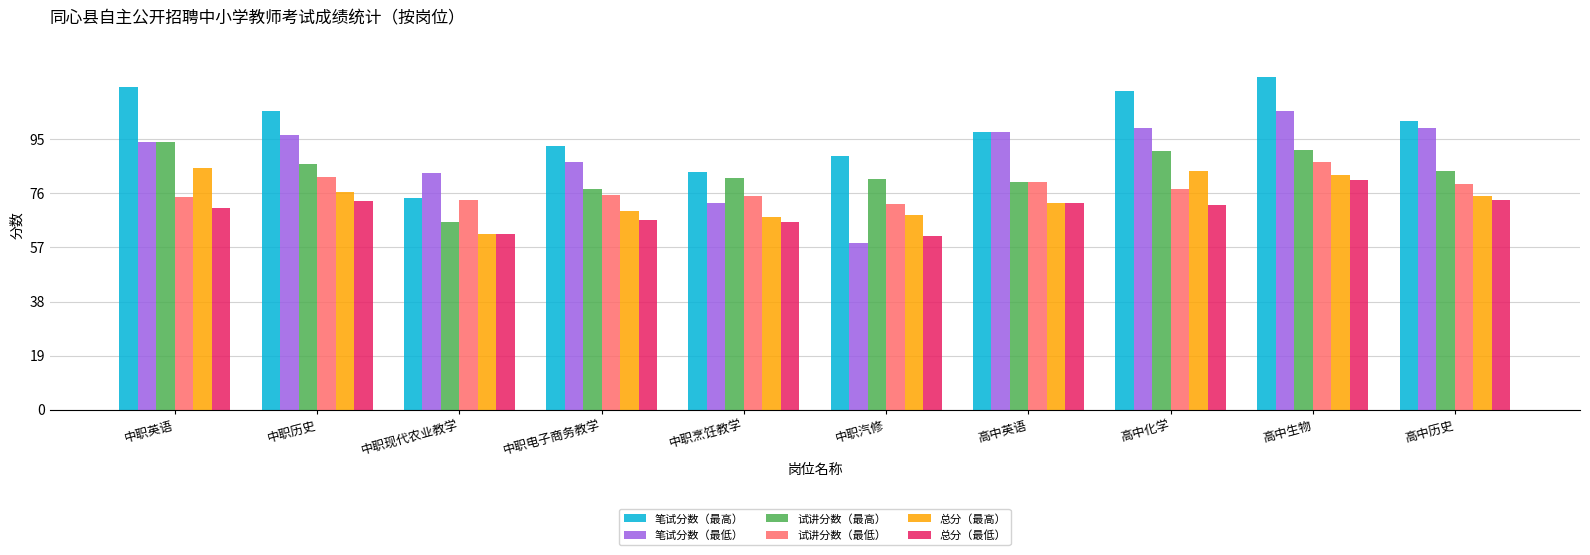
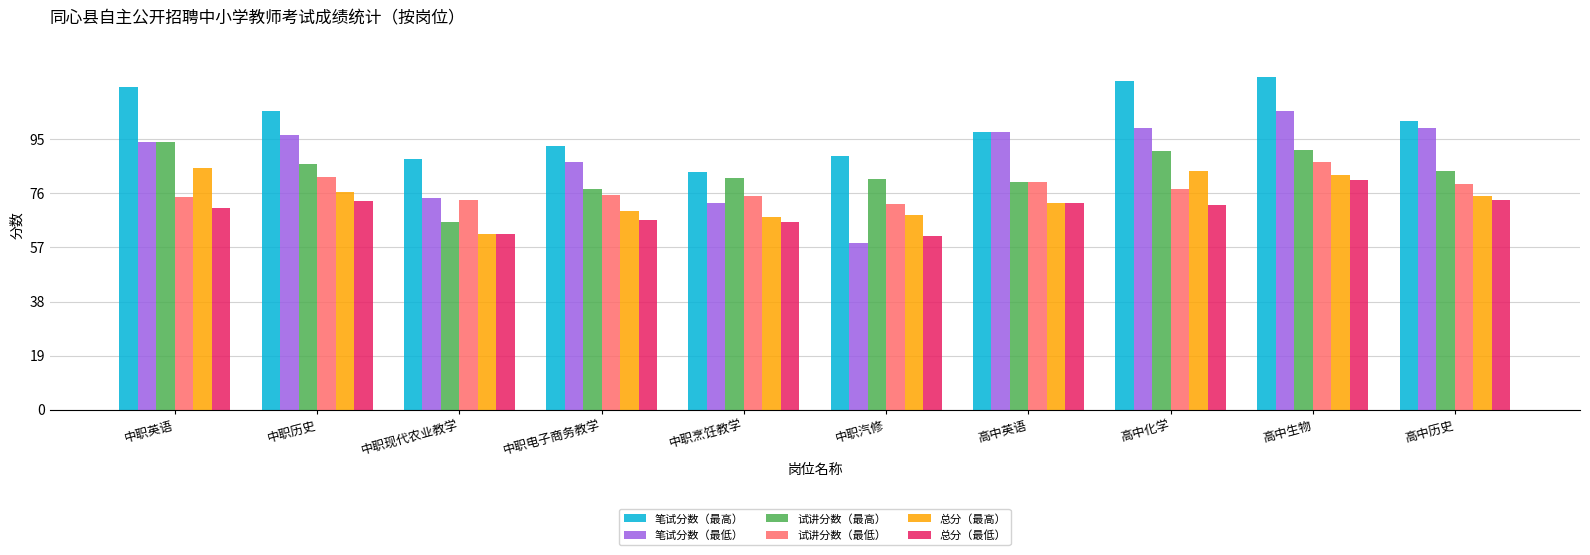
  {
    "笔试分数（最高）": {
      "中职英语": 114,
      "中职历史": 105,
-     "中职现代农业教学": 75,
+     "中职现代农业教学": 88,
      "中职电子商务教学": 93,
      "中职烹饪教学": 84,
      "中职汽修": 89,
      "高中英语": 98,
-     "高中化学": 112,
+     "高中化学": 116,
      "高中生物": 117,
      "高中历史": 102
    },
    "笔试分数（最低）": {
      "中职英语": 94,
      "中职历史": 97,
-     "中职现代农业教学": 83,
+     "中职现代农业教学": 75,
      "中职电子商务教学": 87,
      "中职烹饪教学": 73,
      "中职汽修": 59,
      "高中英语": 98,
      "高中化学": 99,
      "高中生物": 105,
      "高中历史": 99
    },
    "试讲分数（最高）": {
      "中职英语": 94,
      "中职历史": 86,
      "中职现代农业教学": 66,
      "中职电子商务教学": 78,
      "中职烹饪教学": 81,
      "中职汽修": 81,
      "高中英语": 80,
      "高中化学": 91,
      "高中生物": 91,
      "高中历史": 84
    },
    "试讲分数（最低）": {
      "中职英语": 75,
      "中职历史": 82,
      "中职现代农业教学": 74,
      "中职电子商务教学": 75,
      "中职烹饪教学": 75,
      "中职汽修": 72,
      "高中英语": 80,
      "高中化学": 78,
      "高中生物": 87,
      "高中历史": 79
    },
    "总分（最高）": {
      "中职英语": 85,
      "中职历史": 76,
      "中职现代农业教学": 62,
      "中职电子商务教学": 70,
      "中职烹饪教学": 68,
      "中职汽修": 69,
      "高中英语": 73,
      "高中化学": 84,
      "高中生物": 82,
      "高中历史": 75
    },
    "总分（最低）": {
      "中职英语": 71,
      "中职历史": 73,
      "中职现代农业教学": 62,
      "中职电子商务教学": 67,
      "中职烹饪教学": 66,
      "中职汽修": 61,
      "高中英语": 73,
      "高中化学": 72,
      "高中生物": 81,
      "高中历史": 74
    }
  }
